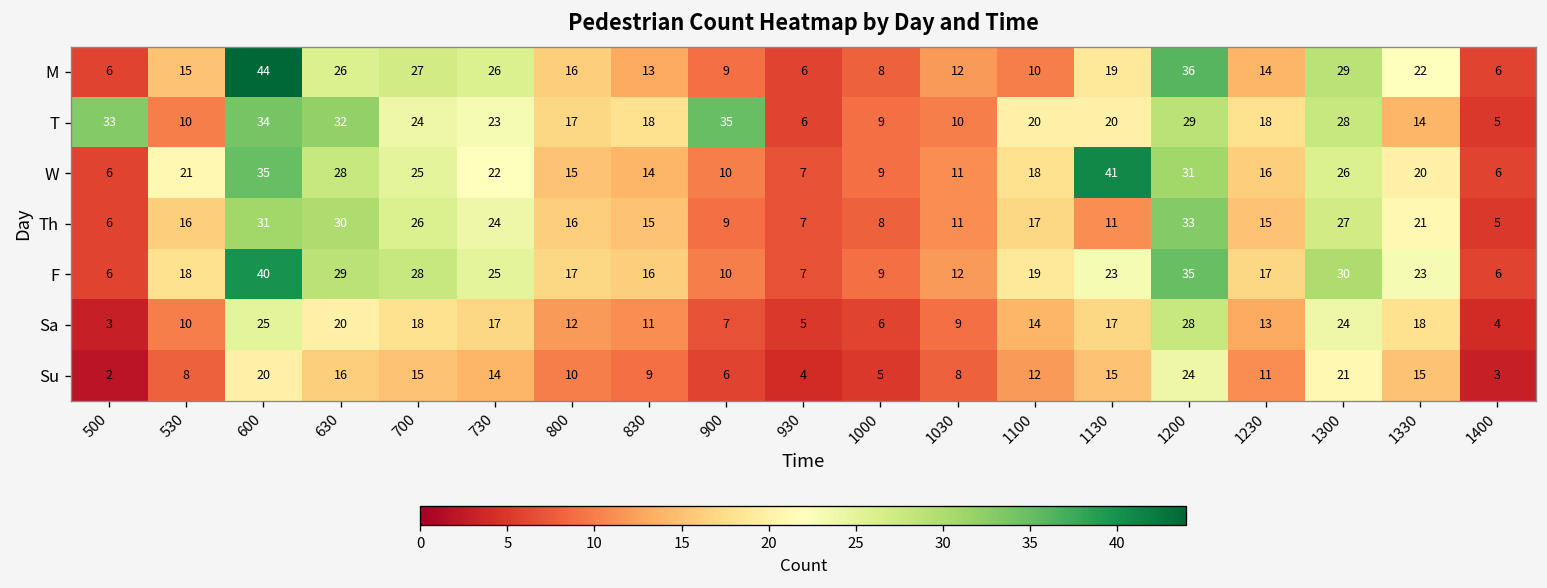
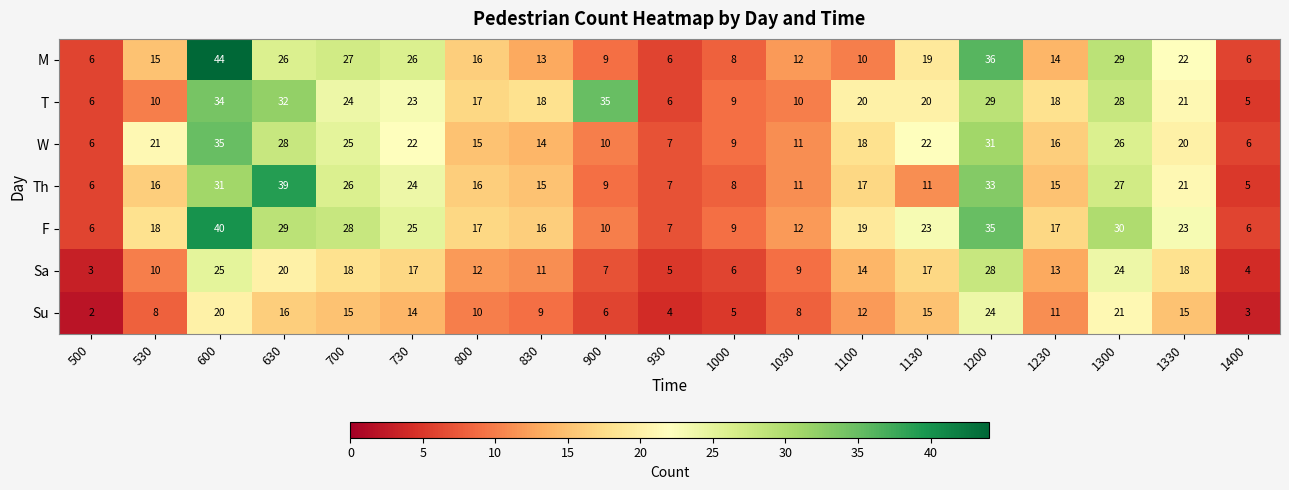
  {
    "M": {
      "500": 6,
      "530": 15,
      "600": 44,
      "630": 26,
      "700": 27,
      "730": 26,
      "800": 16,
      "830": 13,
      "900": 9,
      "930": 6,
      "1000": 8,
      "1030": 12,
      "1100": 10,
      "1130": 19,
      "1200": 36,
      "1230": 14,
      "1300": 29,
      "1330": 22,
      "1400": 6
    },
    "T": {
-     "500": 33,
+     "500": 6,
      "530": 10,
      "600": 34,
      "630": 32,
      "700": 24,
      "730": 23,
      "800": 17,
      "830": 18,
      "900": 35,
      "930": 6,
      "1000": 9,
      "1030": 10,
      "1100": 20,
      "1130": 20,
      "1200": 29,
      "1230": 18,
      "1300": 28,
-     "1330": 14,
+     "1330": 21,
      "1400": 5
    },
    "W": {
      "500": 6,
      "530": 21,
      "600": 35,
      "630": 28,
      "700": 25,
      "730": 22,
      "800": 15,
      "830": 14,
      "900": 10,
      "930": 7,
      "1000": 9,
      "1030": 11,
      "1100": 18,
-     "1130": 41,
+     "1130": 22,
      "1200": 31,
      "1230": 16,
      "1300": 26,
      "1330": 20,
      "1400": 6
    },
    "Th": {
      "500": 6,
      "530": 16,
      "600": 31,
-     "630": 30,
+     "630": 39,
      "700": 26,
      "730": 24,
      "800": 16,
      "830": 15,
      "900": 9,
      "930": 7,
      "1000": 8,
      "1030": 11,
      "1100": 17,
      "1130": 11,
      "1200": 33,
      "1230": 15,
      "1300": 27,
      "1330": 21,
      "1400": 5
    },
    "F": {
      "500": 6,
      "530": 18,
      "600": 40,
      "630": 29,
      "700": 28,
      "730": 25,
      "800": 17,
      "830": 16,
      "900": 10,
      "930": 7,
      "1000": 9,
      "1030": 12,
      "1100": 19,
      "1130": 23,
      "1200": 35,
      "1230": 17,
      "1300": 30,
      "1330": 23,
      "1400": 6
    },
    "Sa": {
      "500": 3,
      "530": 10,
      "600": 25,
      "630": 20,
      "700": 18,
      "730": 17,
      "800": 12,
      "830": 11,
      "900": 7,
      "930": 5,
      "1000": 6,
      "1030": 9,
      "1100": 14,
      "1130": 17,
      "1200": 28,
      "1230": 13,
      "1300": 24,
      "1330": 18,
      "1400": 4
    },
    "Su": {
      "500": 2,
      "530": 8,
      "600": 20,
      "630": 16,
      "700": 15,
      "730": 14,
      "800": 10,
      "830": 9,
      "900": 6,
      "930": 4,
      "1000": 5,
      "1030": 8,
      "1100": 12,
      "1130": 15,
      "1200": 24,
      "1230": 11,
      "1300": 21,
      "1330": 15,
      "1400": 3
    }
  }
